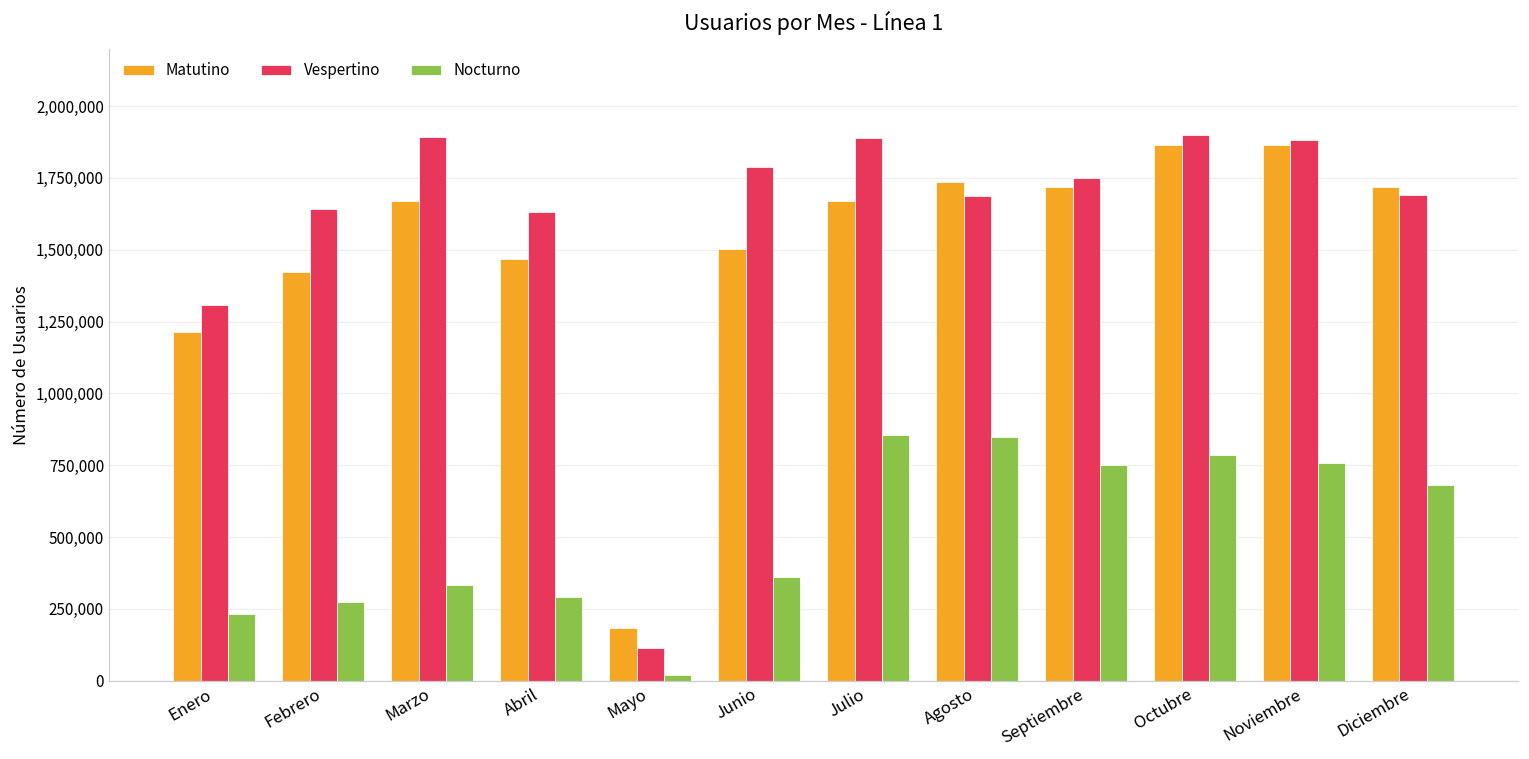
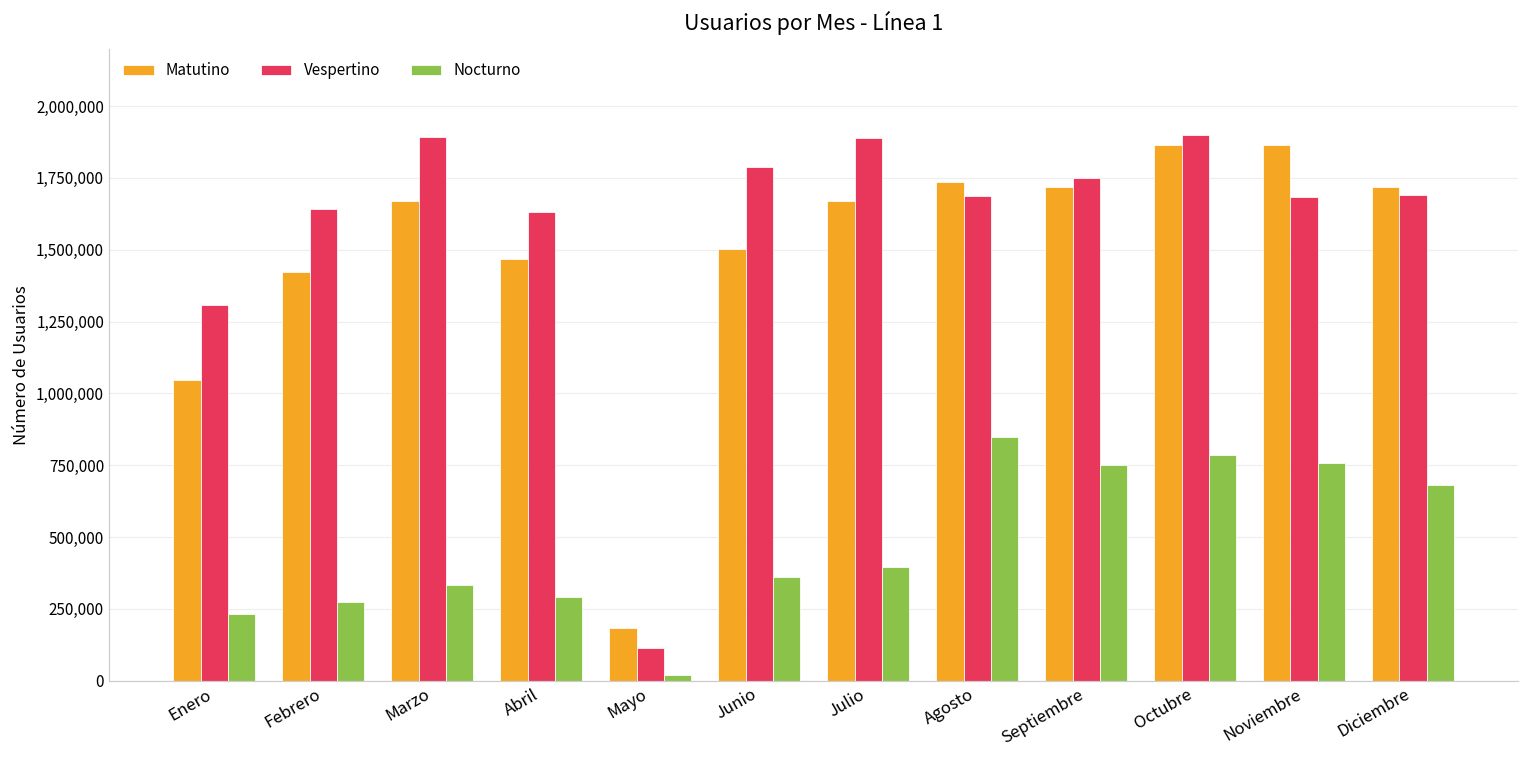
  {
    "Matutino": {
-     "Enero": "1,220,000",
+     "Enero": "1,050,000",
      "Febrero": "1,420,000",
      "Marzo": "1,670,000",
      "Abril": "1,470,000",
      "Mayo": "180,000",
      "Junio": "1,500,000",
      "Julio": "1,670,000",
      "Agosto": "1,740,000",
      "Septiembre": "1,720,000",
      "Octubre": "1,860,000",
      "Noviembre": "1,870,000",
      "Diciembre": "1,720,000"
    },
    "Vespertino": {
      "Enero": "1,310,000",
      "Febrero": "1,640,000",
      "Marzo": "1,890,000",
      "Abril": "1,630,000",
      "Mayo": "120,000",
      "Junio": "1,790,000",
      "Julio": "1,890,000",
      "Agosto": "1,690,000",
      "Septiembre": "1,750,000",
      "Octubre": "1,900,000",
-     "Noviembre": "1,880,000",
+     "Noviembre": "1,690,000",
      "Diciembre": "1,690,000"
    },
    "Nocturno": {
      "Enero": "230,000",
      "Febrero": "280,000",
      "Marzo": "330,000",
      "Abril": "290,000",
      "Mayo": "20,000",
      "Junio": "360,000",
-     "Julio": "860,000",
+     "Julio": "400,000",
      "Agosto": "850,000",
      "Septiembre": "750,000",
      "Octubre": "790,000",
      "Noviembre": "760,000",
      "Diciembre": "680,000"
    }
  }
